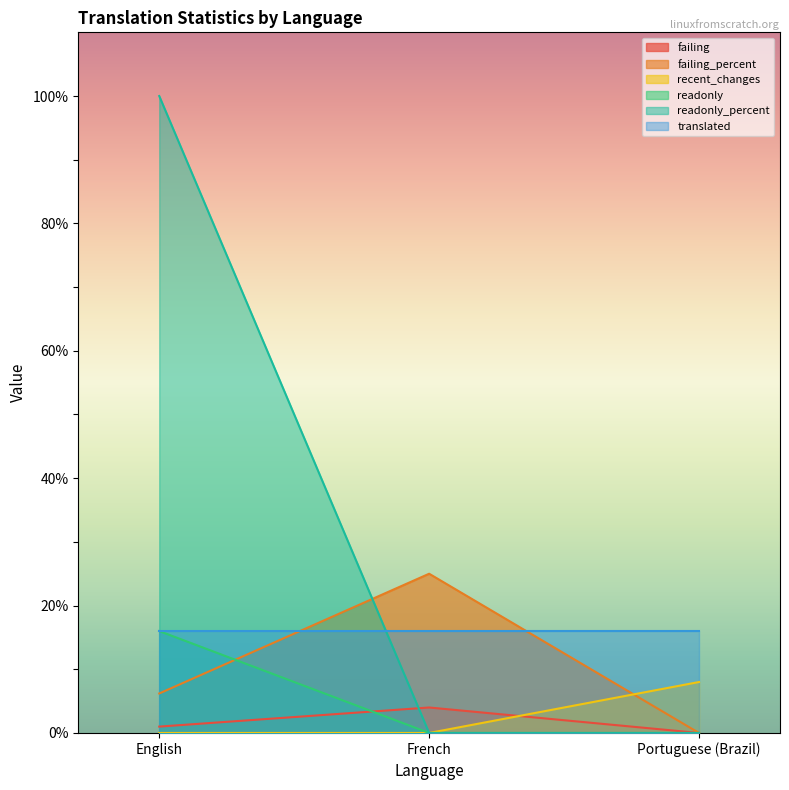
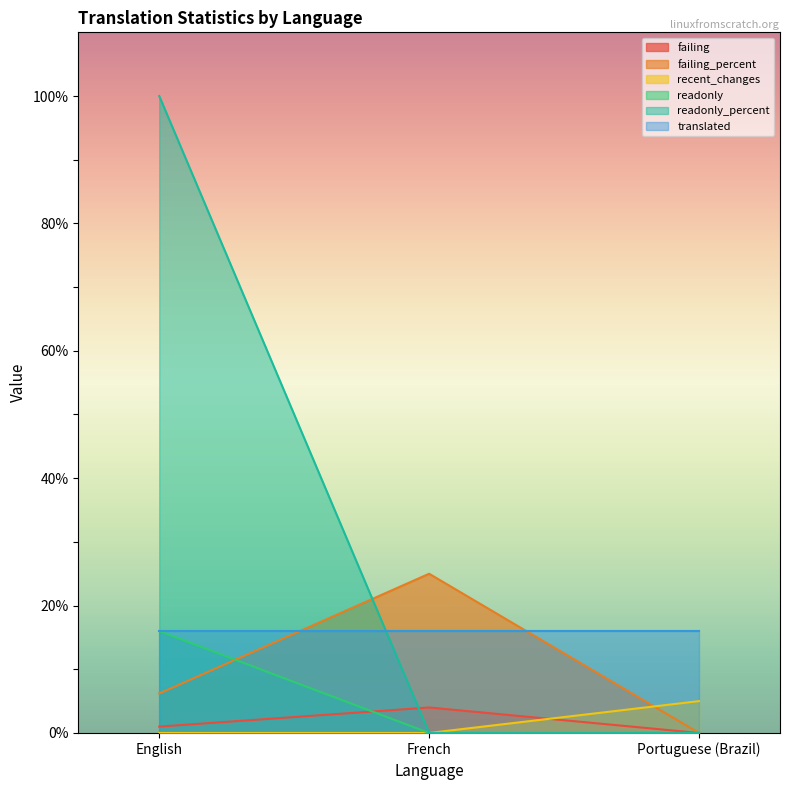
  {
    "recent_changes": {
      "English": "0%",
-     "Portuguese (Brazil)": "8%"
+     "Portuguese (Brazil)": "5%"
    },
    "translated": {
      "French": "16%",
      "Portuguese (Brazil)": "16%"
    }
  }
